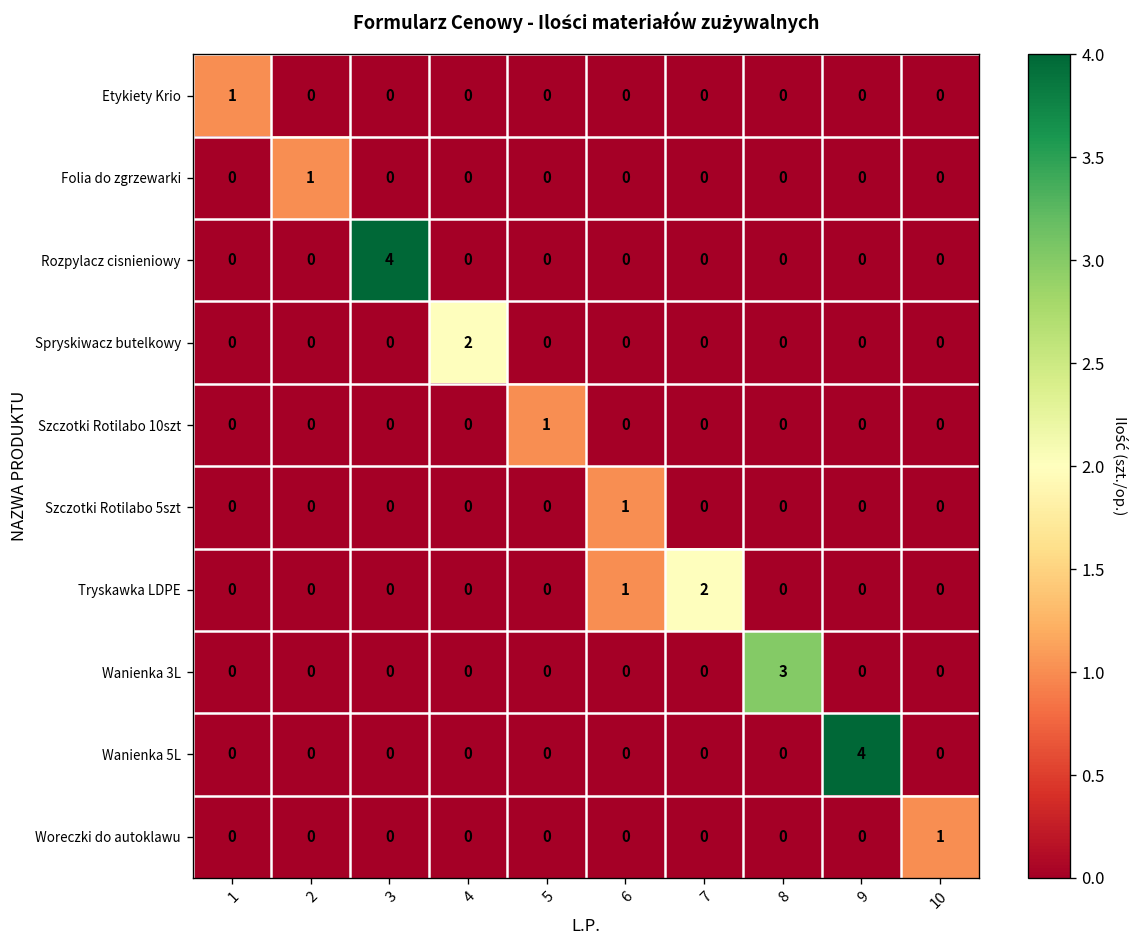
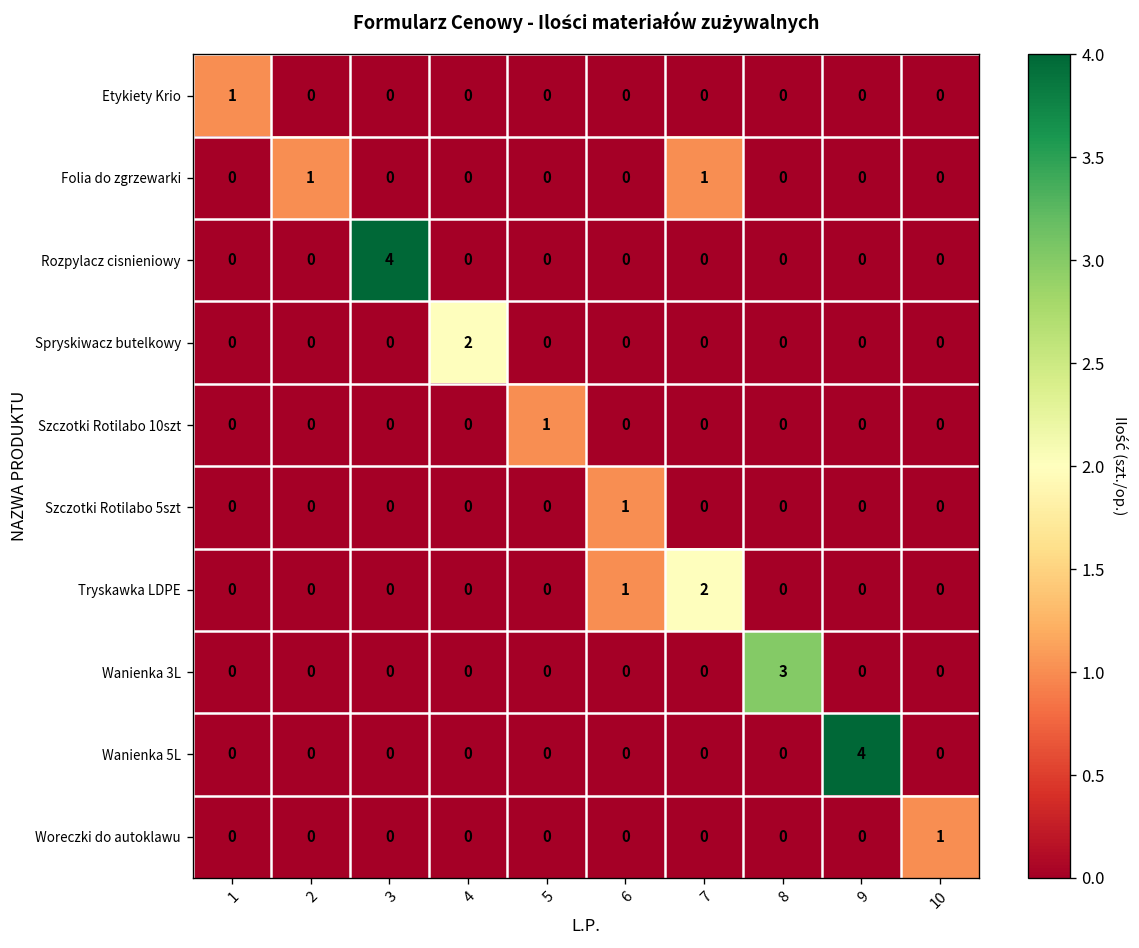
  {
    "Etykiety Krio": {
      "1": 1,
      "2": 0,
      "3": 0,
      "4": 0,
      "5": 0,
      "6": 0,
      "7": 0,
      "8": 0,
      "9": 0,
      "10": 0
    },
    "Folia do zgrzewarki": {
      "1": 0,
      "2": 1,
      "3": 0,
      "4": 0,
      "5": 0,
      "6": 0,
-     "7": 0,
+     "7": 1,
      "8": 0,
      "9": 0,
      "10": 0
    },
    "Rozpylacz cisnieniowy": {
      "1": 0,
      "2": 0,
      "3": 4,
      "4": 0,
      "5": 0,
      "6": 0,
      "7": 0,
      "8": 0,
      "9": 0,
      "10": 0
    },
    "Spryskiwacz butelkowy": {
      "1": 0,
      "2": 0,
      "3": 0,
      "4": 2,
      "5": 0,
      "6": 0,
      "7": 0,
      "8": 0,
      "9": 0,
      "10": 0
    },
    "Szczotki Rotilabo 10szt": {
      "1": 0,
      "2": 0,
      "3": 0,
      "4": 0,
      "5": 1,
      "6": 0,
      "7": 0,
      "8": 0,
      "9": 0,
      "10": 0
    },
    "Szczotki Rotilabo 5szt": {
      "1": 0,
      "2": 0,
      "3": 0,
      "4": 0,
      "5": 0,
      "6": 1,
      "7": 0,
      "8": 0,
      "9": 0,
      "10": 0
    },
    "Tryskawka LDPE": {
      "1": 0,
      "2": 0,
      "3": 0,
      "4": 0,
      "5": 0,
      "6": 1,
      "7": 2,
      "8": 0,
      "9": 0,
      "10": 0
    },
    "Wanienka 3L": {
      "1": 0,
      "2": 0,
      "3": 0,
      "4": 0,
      "5": 0,
      "6": 0,
      "7": 0,
      "8": 3,
      "9": 0,
      "10": 0
    },
    "Wanienka 5L": {
      "1": 0,
      "2": 0,
      "3": 0,
      "4": 0,
      "5": 0,
      "6": 0,
      "7": 0,
      "8": 0,
      "9": 4,
      "10": 0
    },
    "Woreczki do autoklawu": {
      "1": 0,
      "2": 0,
      "3": 0,
      "4": 0,
      "5": 0,
      "6": 0,
      "7": 0,
      "8": 0,
      "9": 0,
      "10": 1
    }
  }
